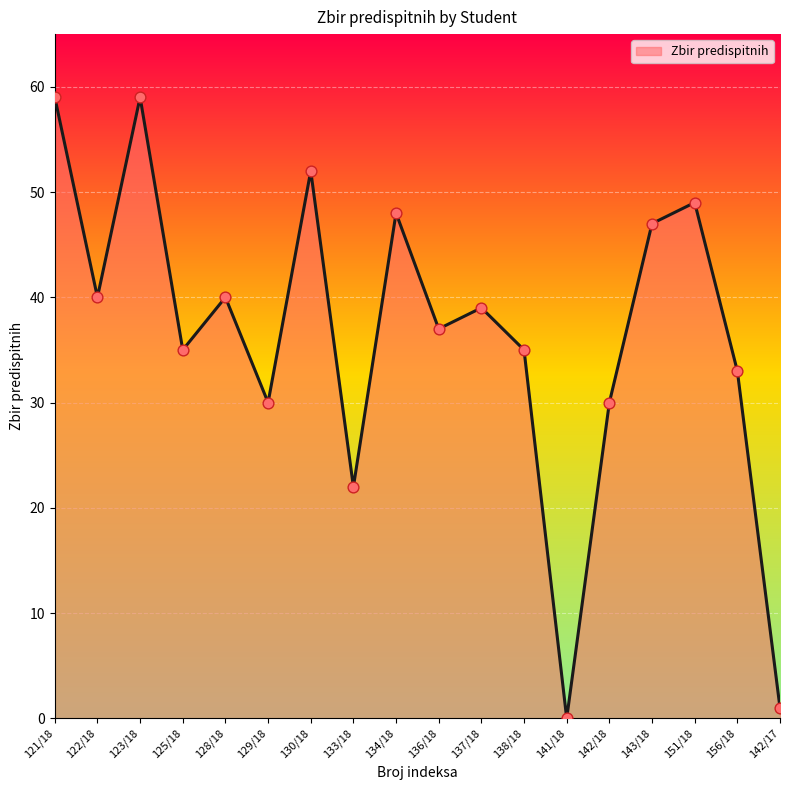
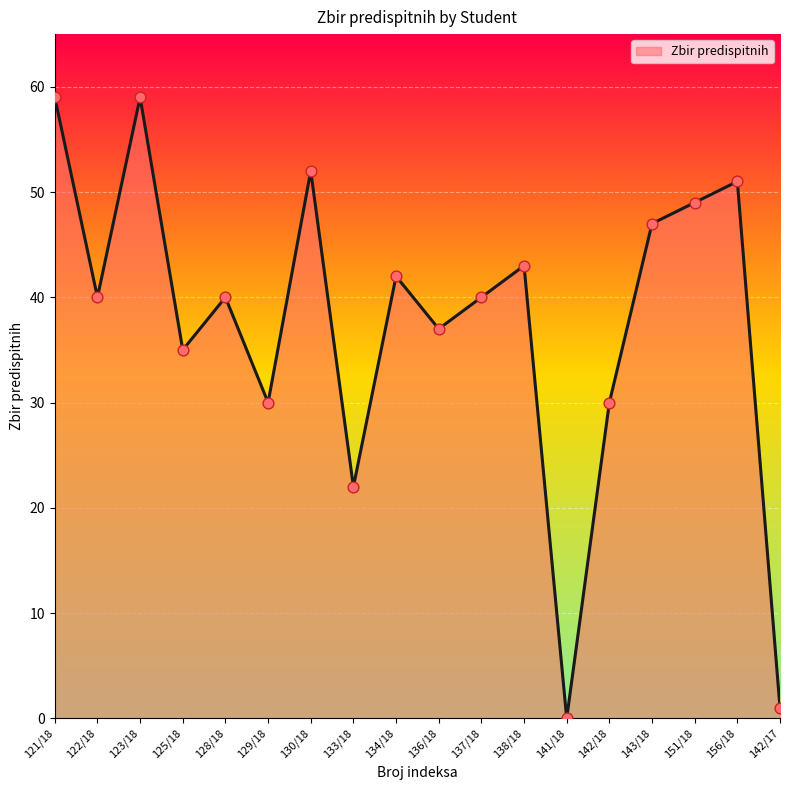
  {
    "121/18": 59,
    "122/18": 40,
    "123/18": 59,
    "125/18": 35,
    "128/18": 40,
    "129/18": 30,
    "130/18": 52,
    "133/18": 22,
-   "134/18": 48,
+   "134/18": 42,
    "136/18": 37,
-   "137/18": 39,
-   "138/18": 35,
+   "137/18": 40,
+   "138/18": 43,
    "141/18": 0,
    "142/18": 30,
    "143/18": 47,
    "151/18": 49,
-   "156/18": 33,
+   "156/18": 51,
    "142/17": 1
  }
